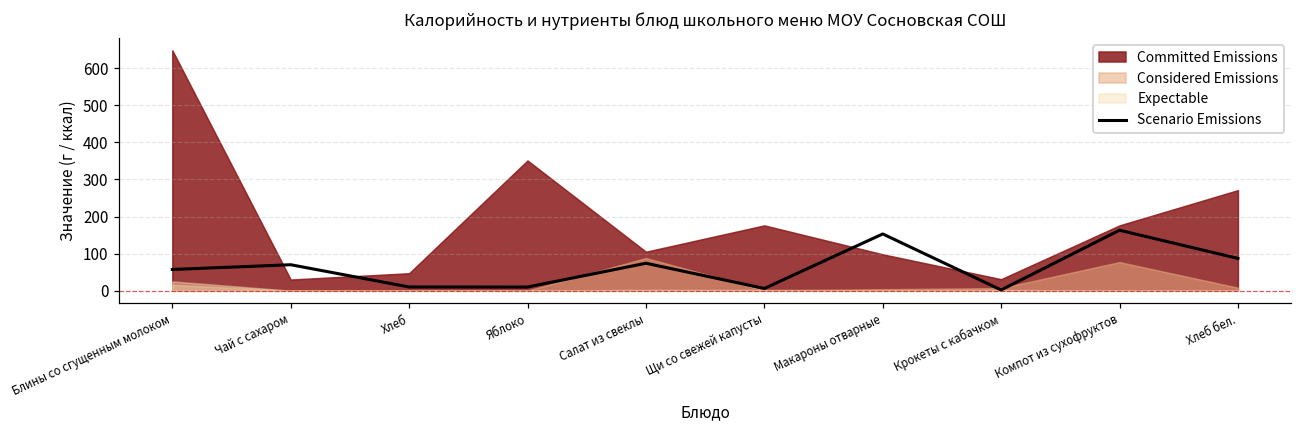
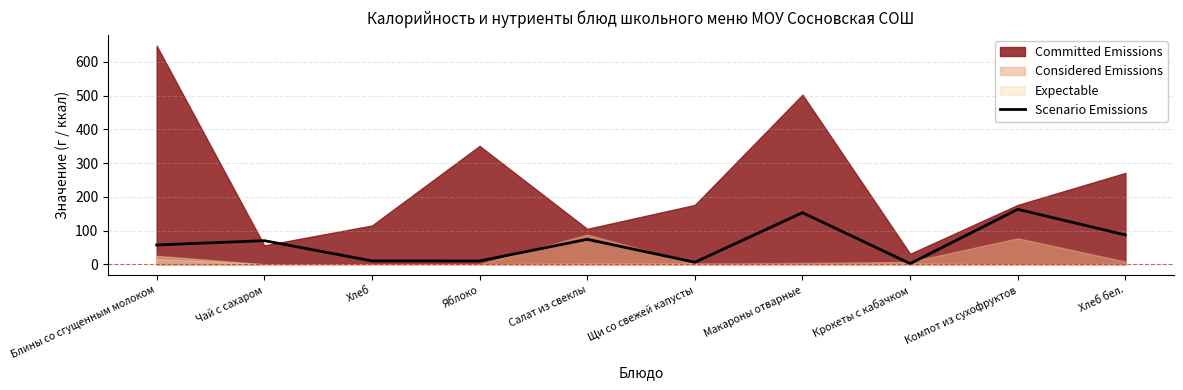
  {
    "Scenario Emissions": {
      "Блины со сгущенным молоком": 60,
      "Чай с сахаром": 70,
      "Хлеб": 10,
      "Яблоко": 10,
      "Салат из свеклы": 70,
      "Макароны отварные": 150,
      "Компот из сухофруктов": 160,
      "Хлеб бел.": 90
    },
    "Committed Emissions": {
      "Блины со сгущенным молоком": 650,
-     "Чай с сахаром": 30,
-     "Хлеб": 50,
+     "Чай с сахаром": 60,
+     "Хлеб": 120,
      "Яблоко": 350,
      "Салат из свеклы": 110,
      "Щи со свежей капусты": 180,
-     "Макароны отварные": 100,
+     "Макароны отварные": 500,
      "Крокеты с кабачком": 30,
      "Компот из сухофруктов": 180,
      "Хлеб бел.": 270
    },
    "Considered Emissions": {
      "Блины со сгущенным молоком": 20,
      "Салат из свеклы": 90,
      "Компот из сухофруктов": 80
    },
    "Expectable": {
      "Блины со сгущенным молоком": 30,
      "Компот из сухофруктов": 0
    }
  }
